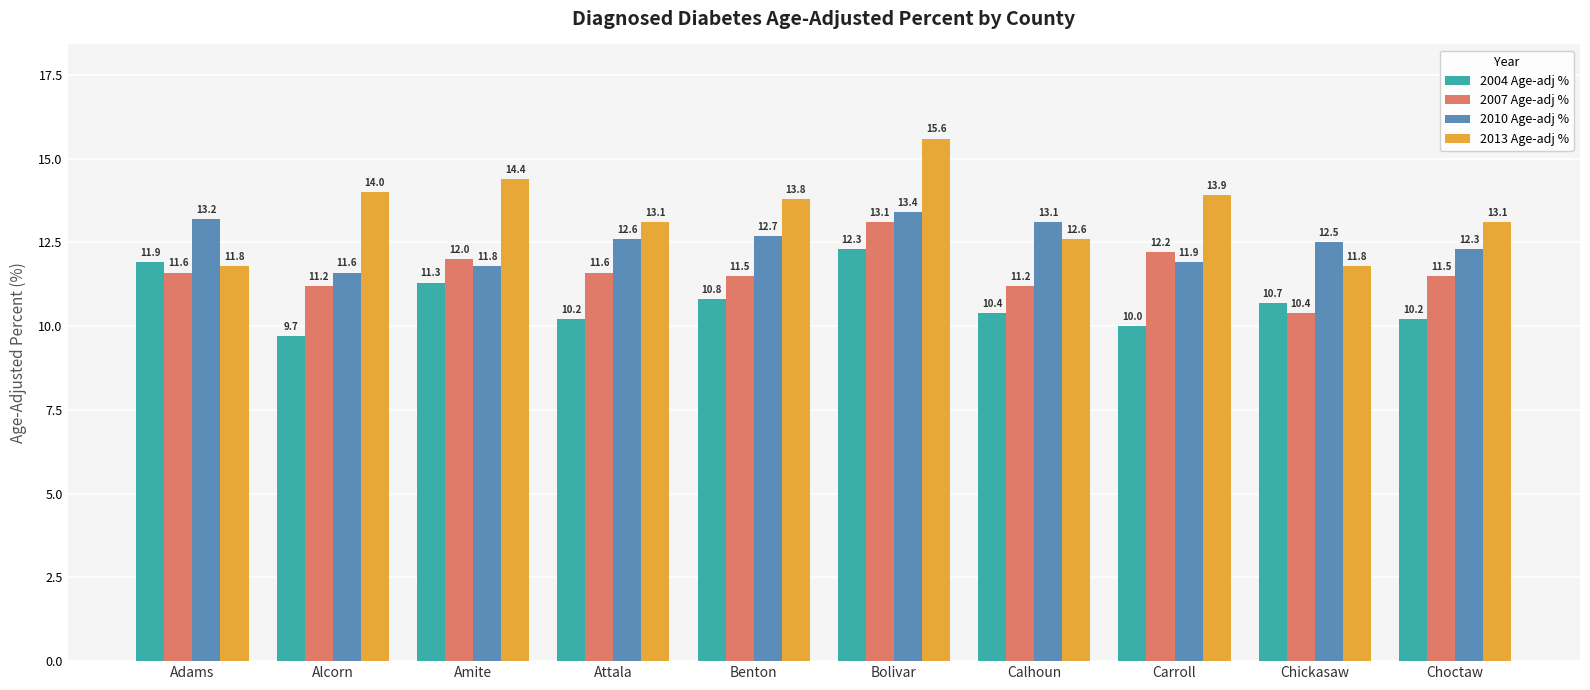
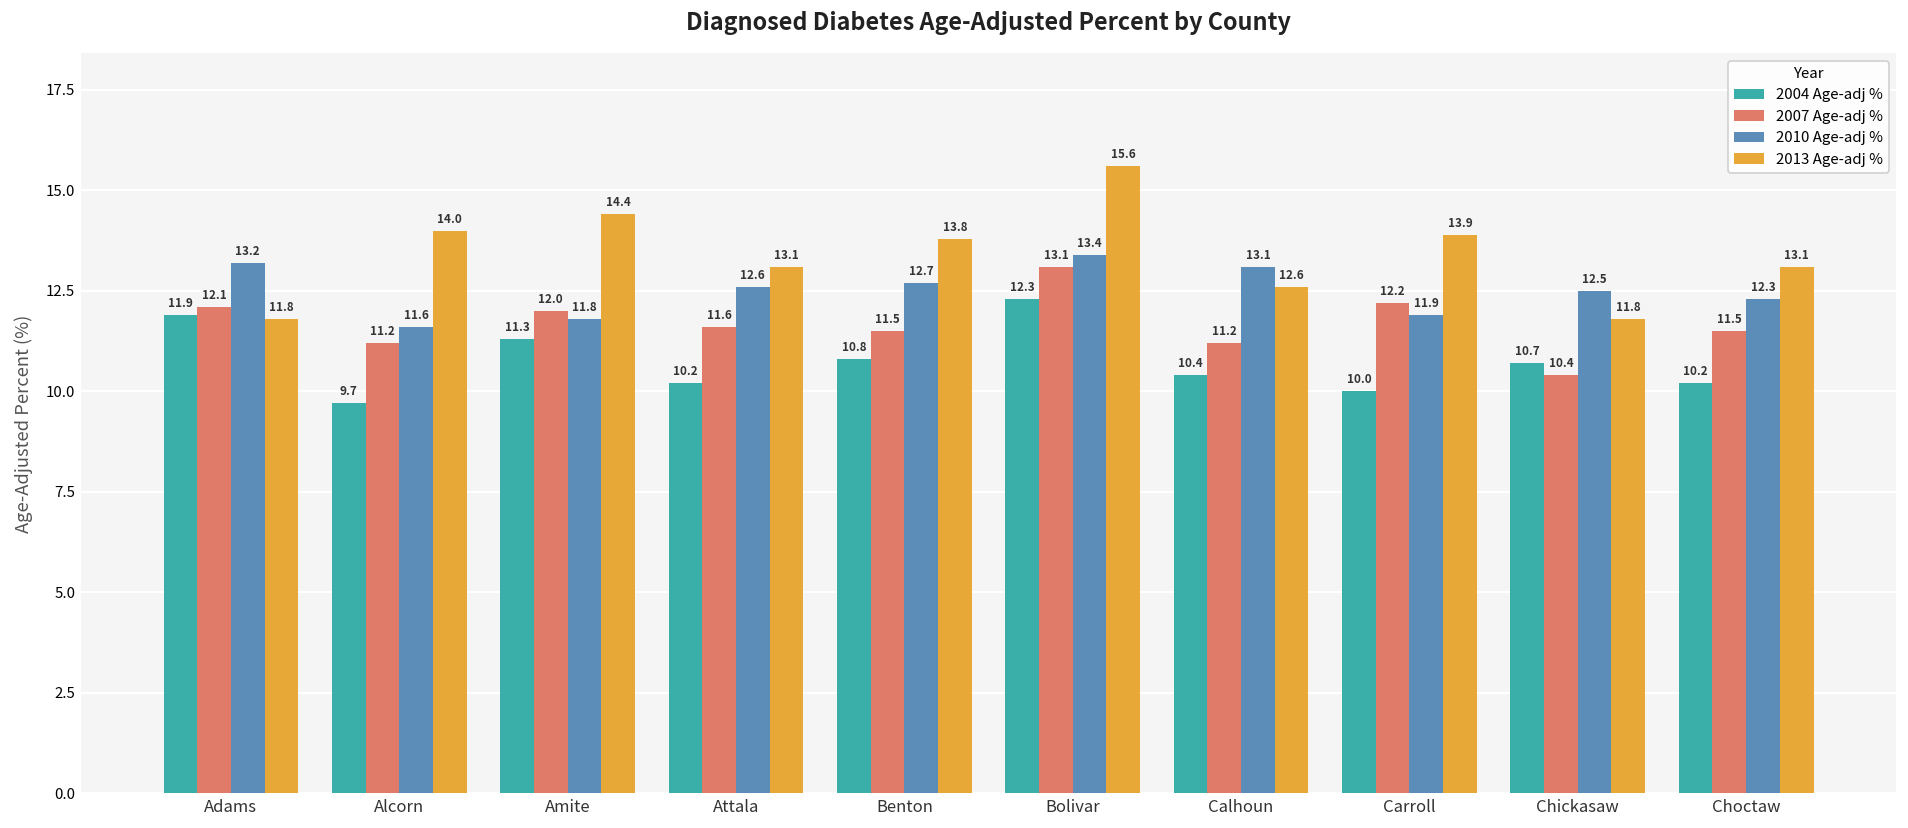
  {
    "2007 Age-adj %": {
-     "Adams": 11.6,
+     "Adams": 12.1,
      "Alcorn": 11.2,
      "Amite": 12.0,
      "Attala": 11.6,
      "Benton": 11.5,
      "Bolivar": 13.1,
      "Calhoun": 11.2,
      "Carroll": 12.2,
      "Chickasaw": 10.4,
      "Choctaw": 11.5
    },
    "2013 Age-adj %": {
      "Adams": 11.8,
      "Alcorn": 14.0,
      "Amite": 14.4,
      "Attala": 13.1,
      "Benton": 13.8,
      "Bolivar": 15.6,
      "Calhoun": 12.6,
      "Carroll": 13.9,
      "Chickasaw": 11.8,
      "Choctaw": 13.1
    }
  }
